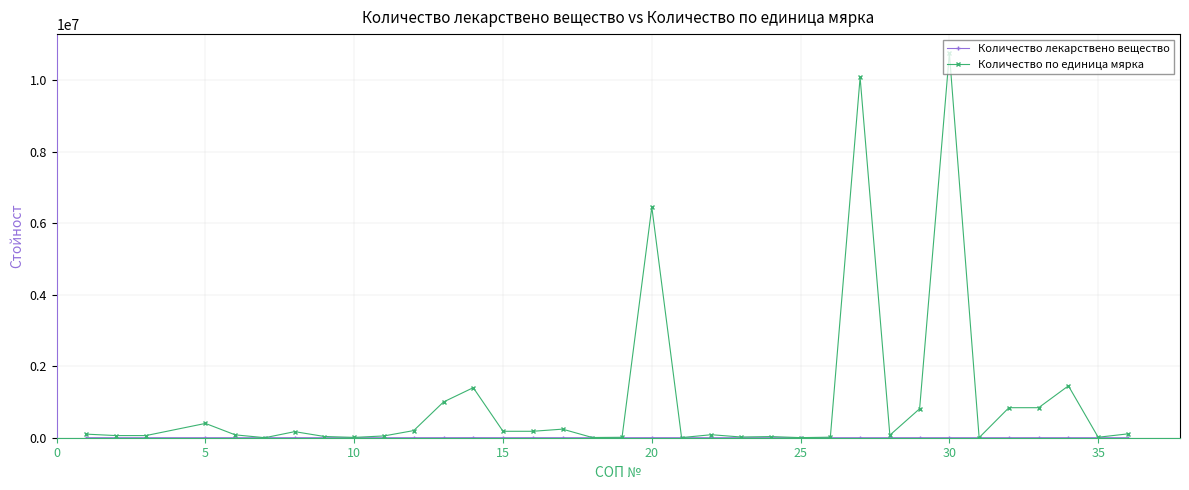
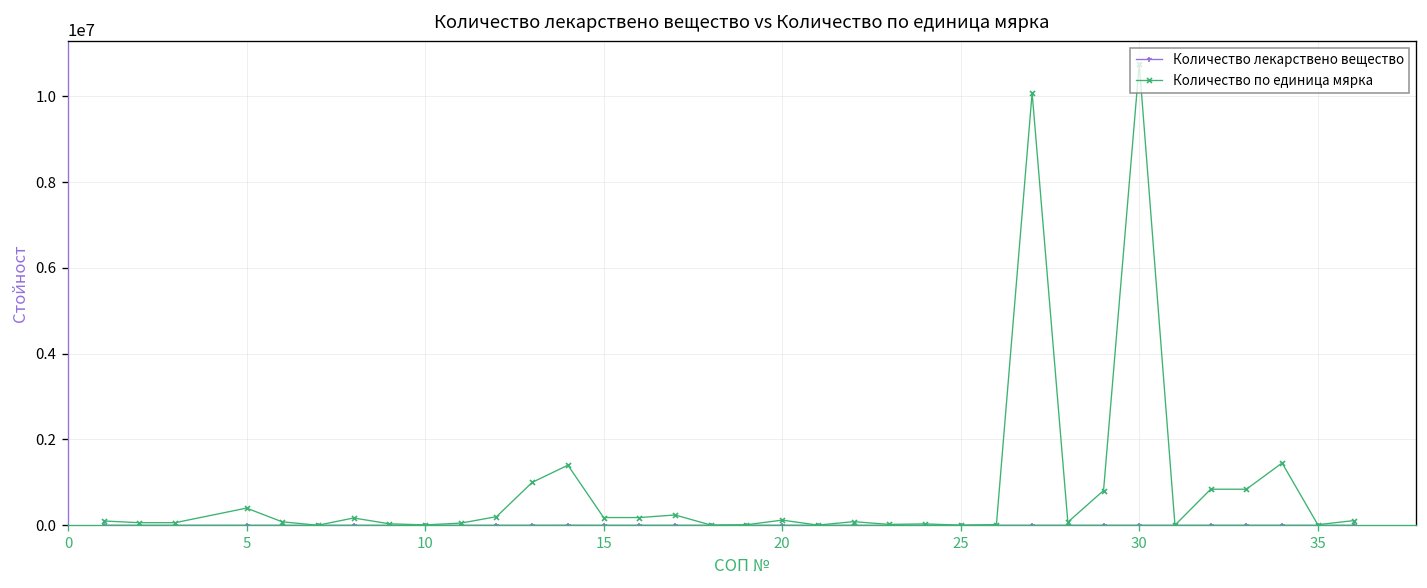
  {
    "Количество лекарствено вещество": {
      "5": 0,
      "15": 0,
      "20": 0,
      "30": 0
    },
    "Количество по единица мярка": {
      "5": 400000,
      "15": 200000,
-     "20": 6500000
+     "20": 100000
    }
  }
